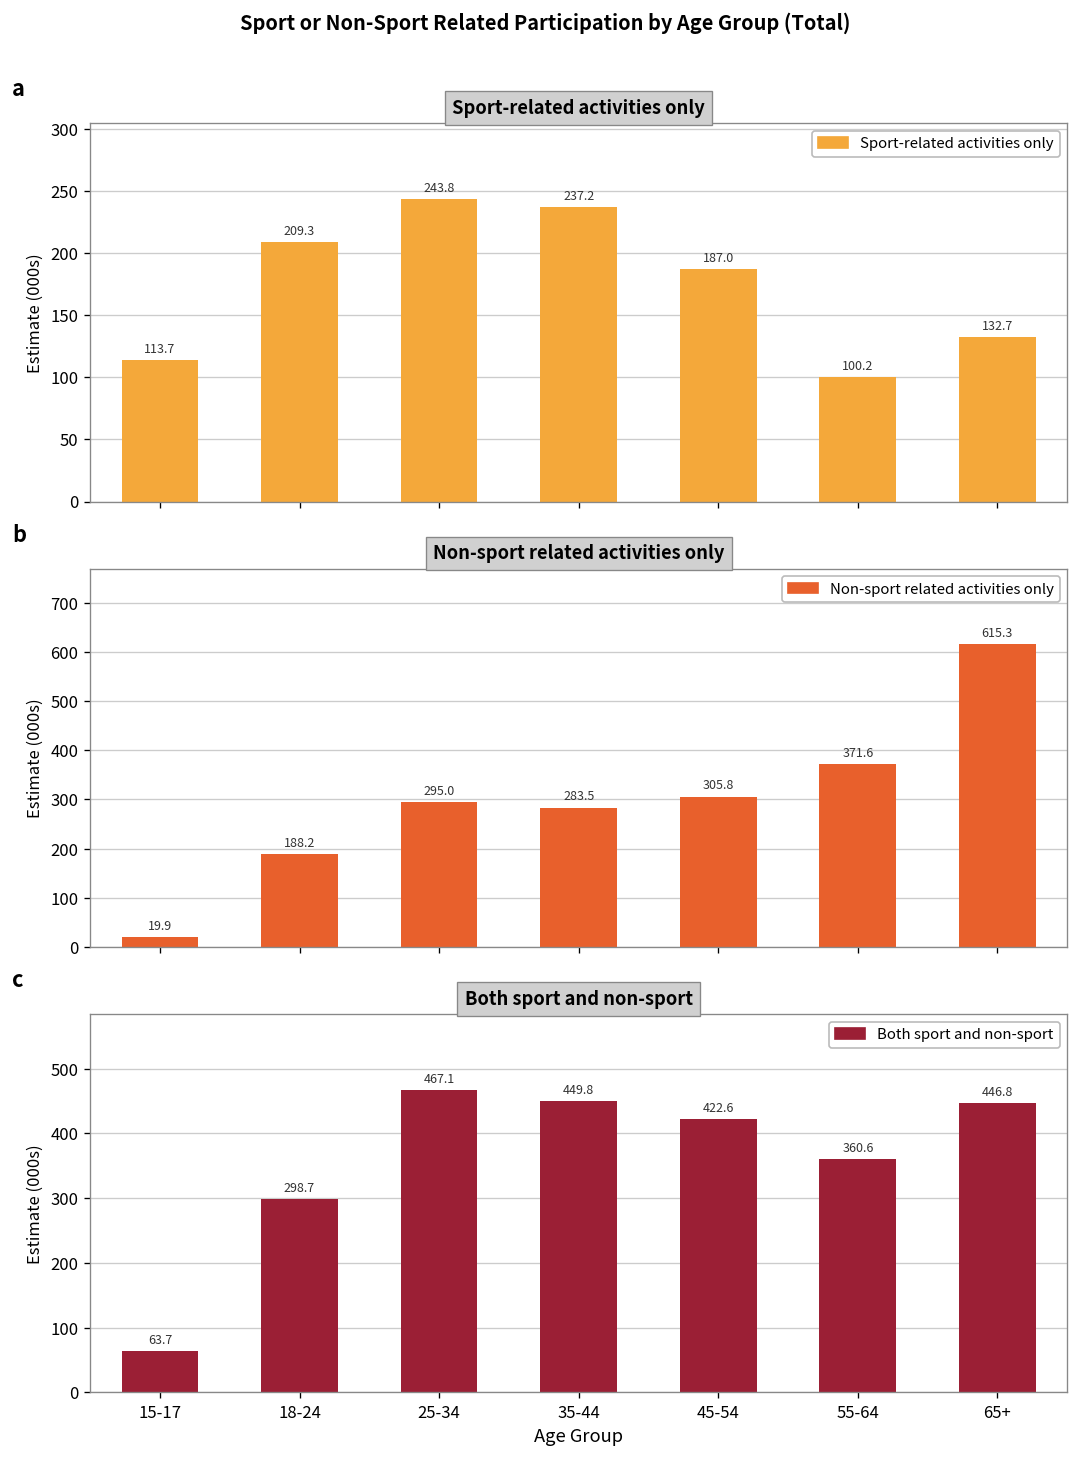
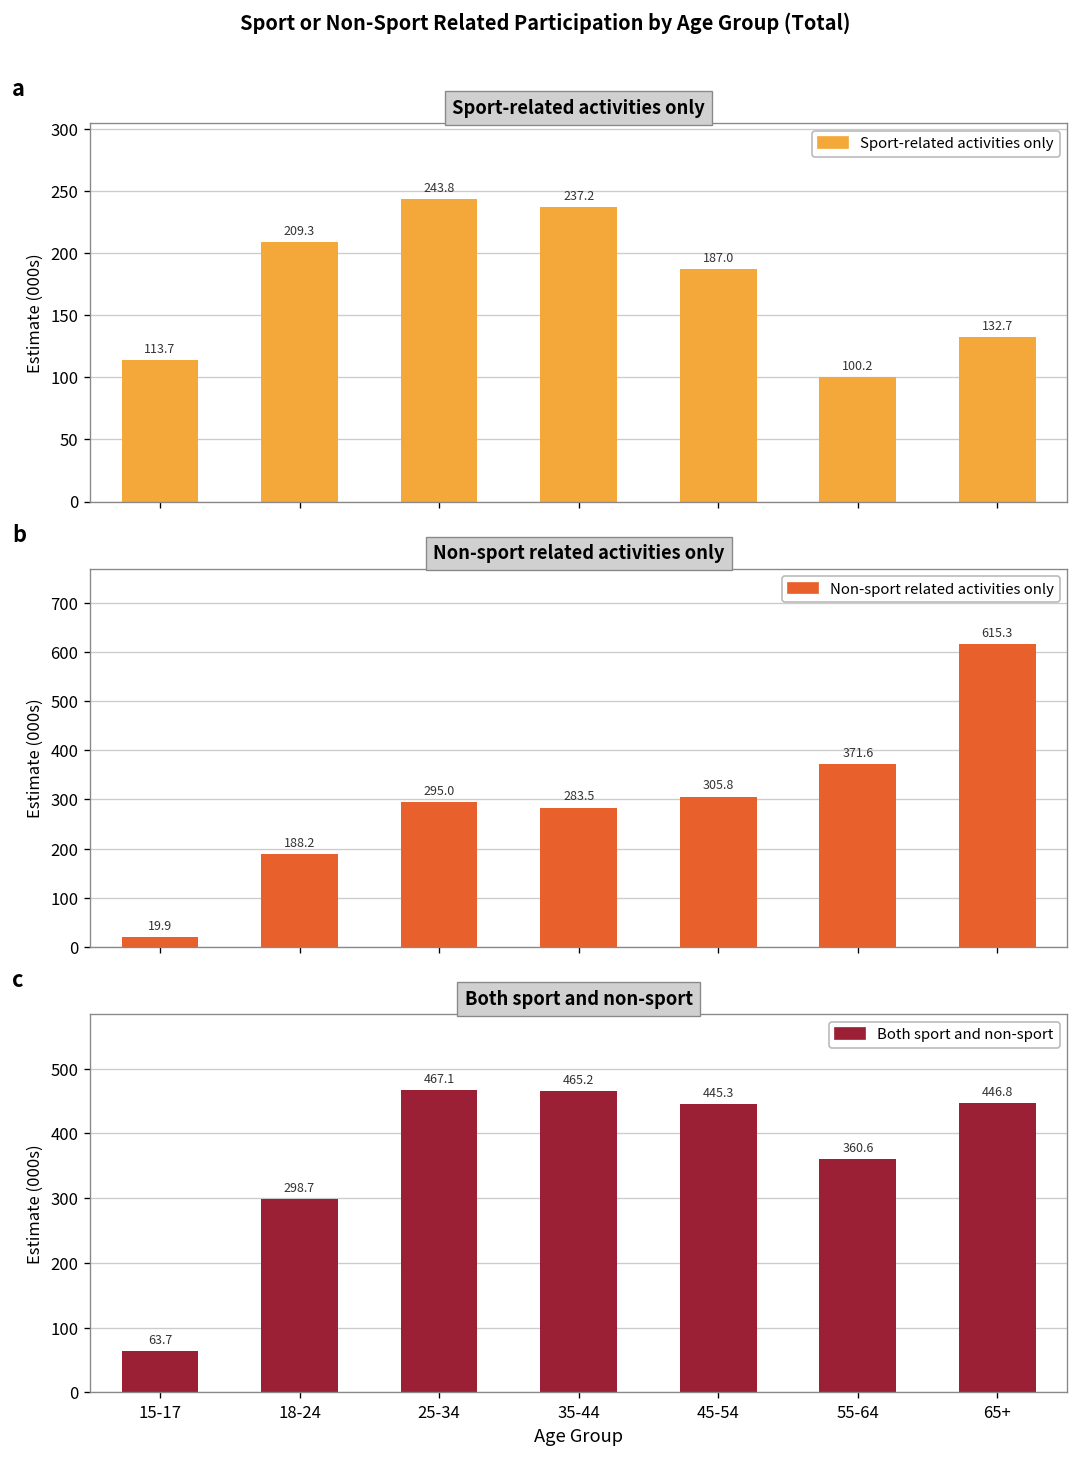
  {
    "Both sport and non-sport": {
      "15-17": 63.7,
      "18-24": 298.7,
      "25-34": 467.1,
-     "35-44": 449.8,
-     "45-54": 422.6,
+     "35-44": 465.2,
+     "45-54": 445.3,
      "55-64": 360.6,
      "65+": 446.8
    }
  }
